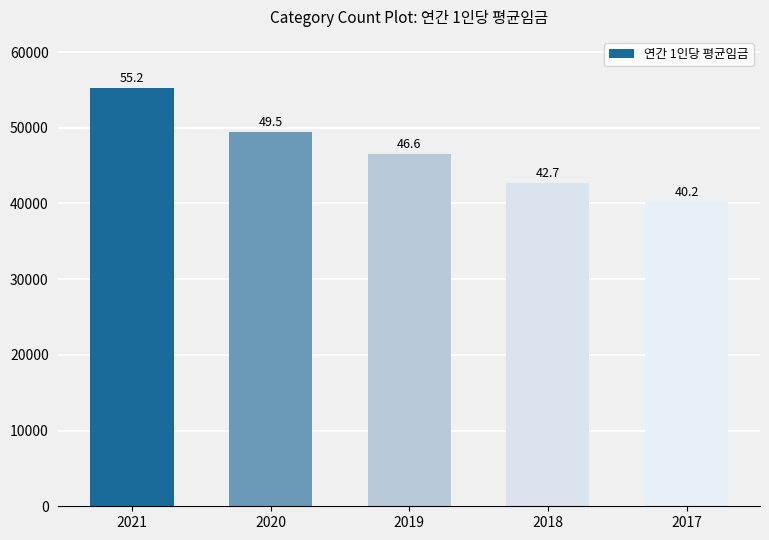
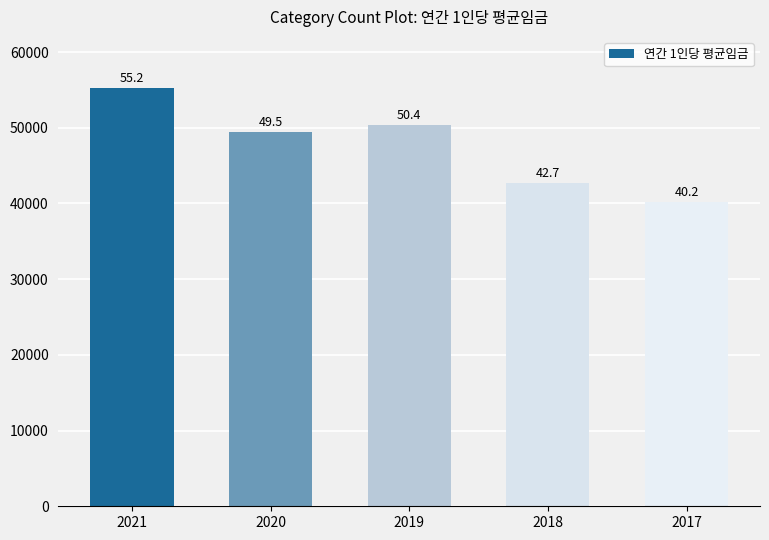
  {
-   "2019": 46.6
+   "2019": 50.4
  }
